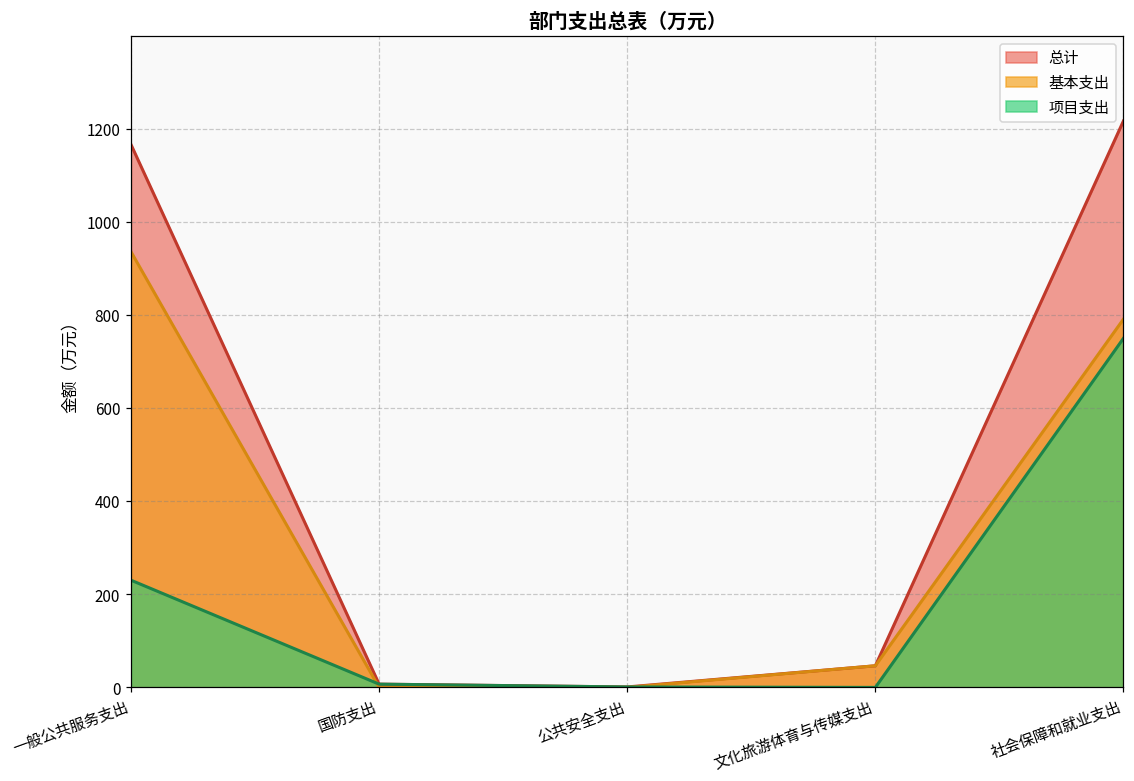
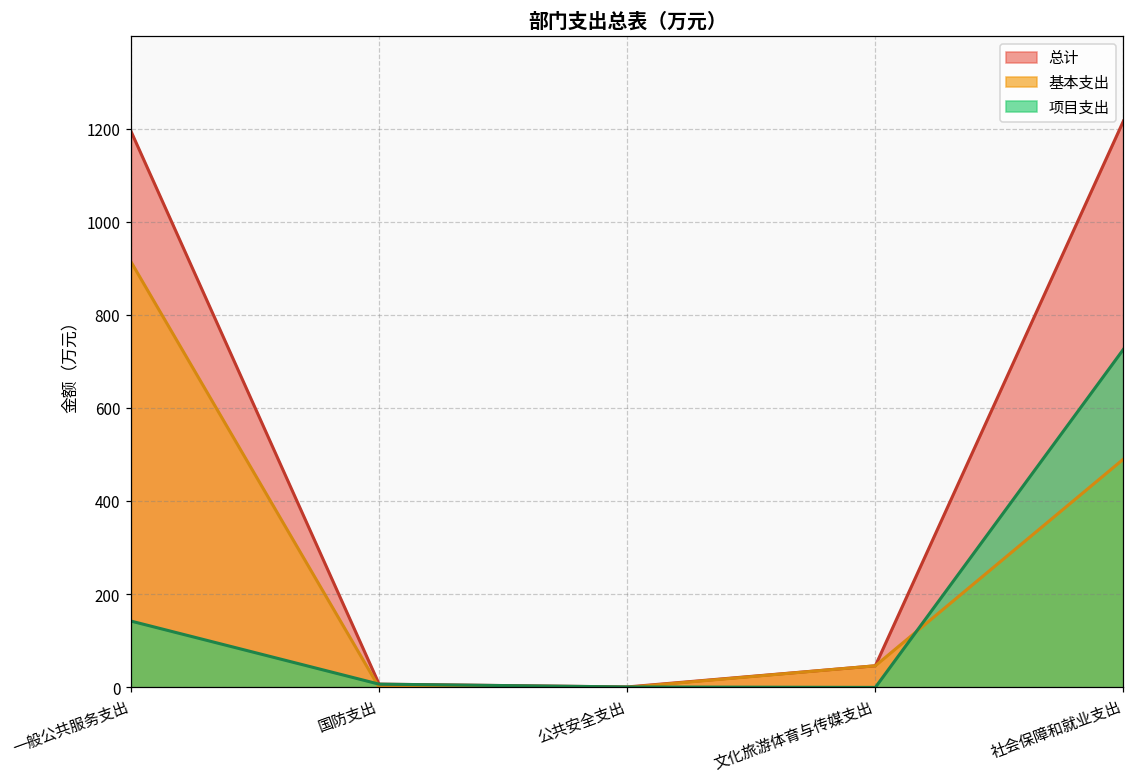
  {
    "总计": {
-     "一般公共服务支出": 1170,
+     "一般公共服务支出": 1190,
      "社会保障和就业支出": 1220
    },
    "基本支出": {
-     "一般公共服务支出": 940,
+     "一般公共服务支出": 910,
      "国防支出": 0,
-     "社会保障和就业支出": 790
+     "社会保障和就业支出": 490
    },
    "项目支出": {
-     "一般公共服务支出": 230,
+     "一般公共服务支出": 140,
      "文化旅游体育与传媒支出": 0,
-     "社会保障和就业支出": 750
+     "社会保障和就业支出": 730
    }
  }
